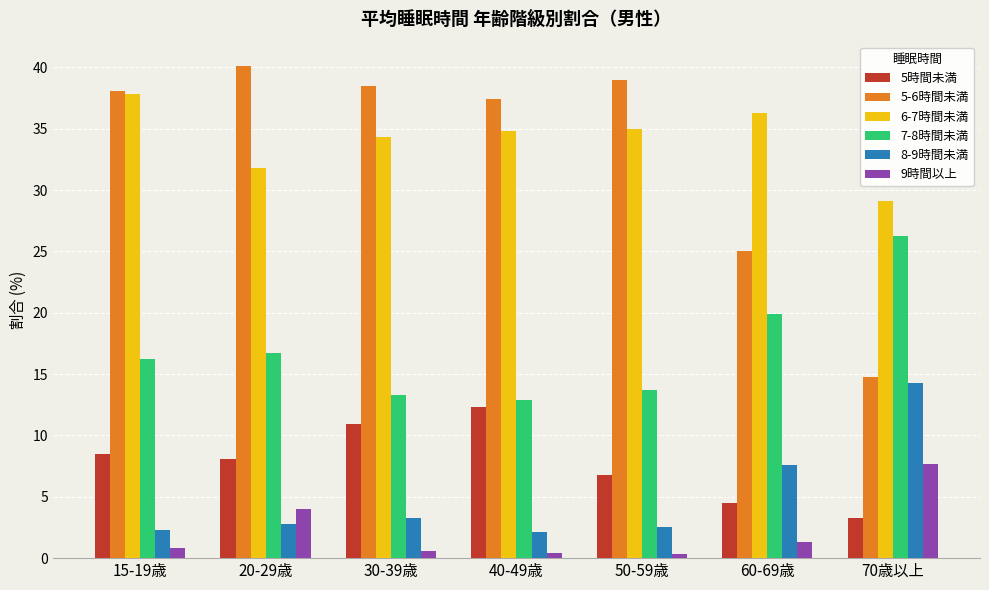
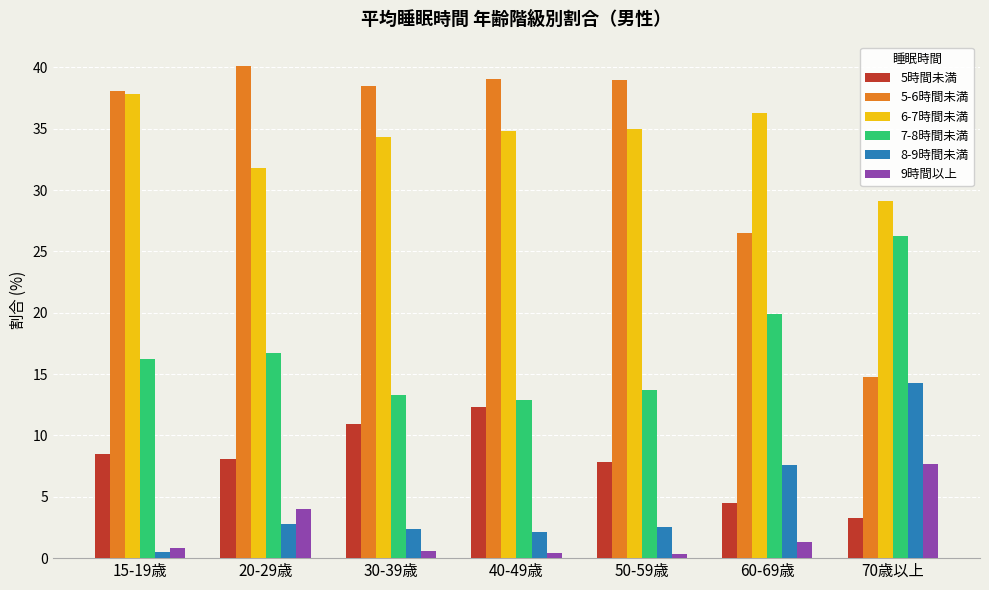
  {
    "5時間未満": {
      "15-19歳": 8.5,
      "20-29歳": 8.1,
      "30-39歳": 10.9,
      "40-49歳": 12.3,
-     "50-59歳": 6.8,
+     "50-59歳": 7.8,
      "60-69歳": 4.5,
      "70歳以上": 3.3
    },
    "5-6時間未満": {
      "15-19歳": 38.1,
      "20-29歳": 40.1,
      "30-39歳": 38.5,
-     "40-49歳": 37.4,
+     "40-49歳": 39.1,
      "50-59歳": 39.0,
-     "60-69歳": 25.0,
+     "60-69歳": 26.5,
      "70歳以上": 14.8
    },
    "6-7時間未満": {
      "15-19歳": 37.8,
      "20-29歳": 31.8,
      "30-39歳": 34.3,
      "40-49歳": 34.8,
      "50-59歳": 35.0,
      "60-69歳": 36.3,
      "70歳以上": 29.1
    },
    "7-8時間未満": {
      "15-19歳": 16.2,
      "20-29歳": 16.7,
      "30-39歳": 13.3,
      "40-49歳": 12.9,
      "50-59歳": 13.7,
      "60-69歳": 19.9,
      "70歳以上": 26.3
    },
    "8-9時間未満": {
-     "15-19歳": 2.3,
+     "15-19歳": 0.5,
      "20-29歳": 2.8,
-     "30-39歳": 3.3,
+     "30-39歳": 2.4,
      "40-49歳": 2.1,
      "50-59歳": 2.5,
      "60-69歳": 7.6,
      "70歳以上": 14.3
    },
    "9時間以上": {
      "15-19歳": 0.8,
      "20-29歳": 4.0,
      "30-39歳": 0.6,
      "40-49歳": 0.4,
      "50-59歳": 0.3,
      "60-69歳": 1.3,
      "70歳以上": 7.7
    }
  }
